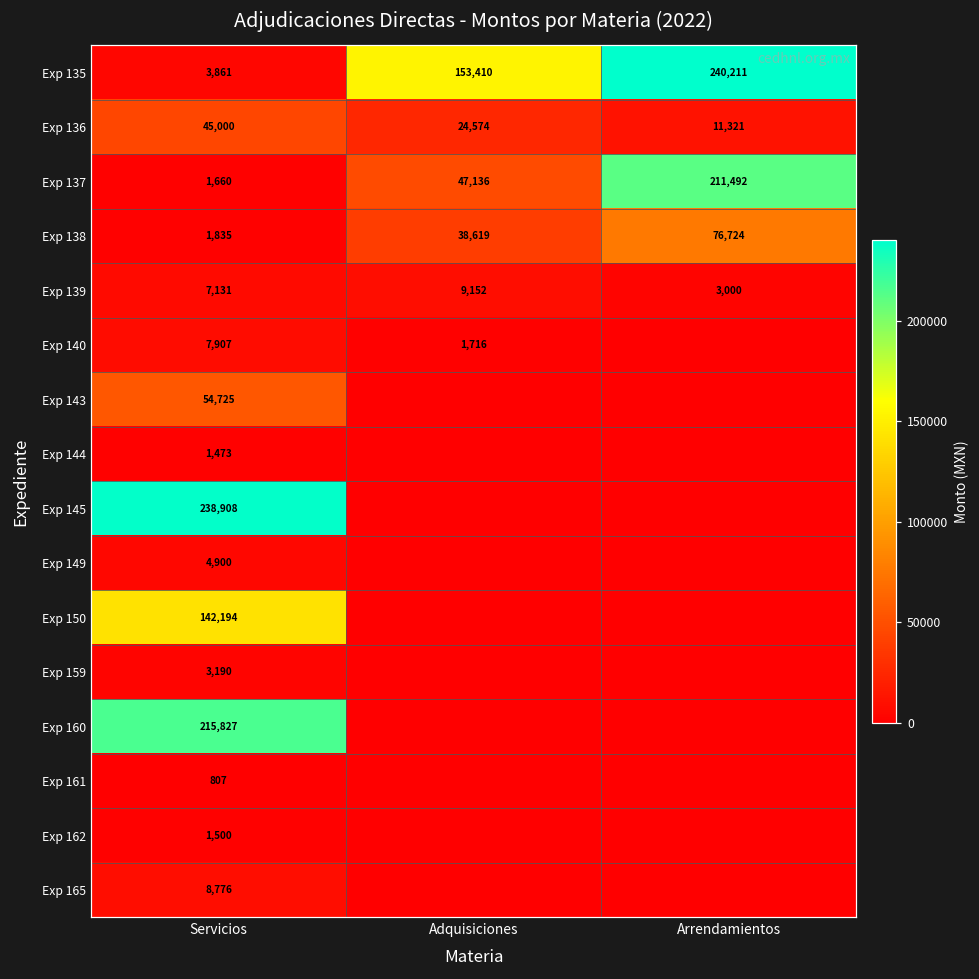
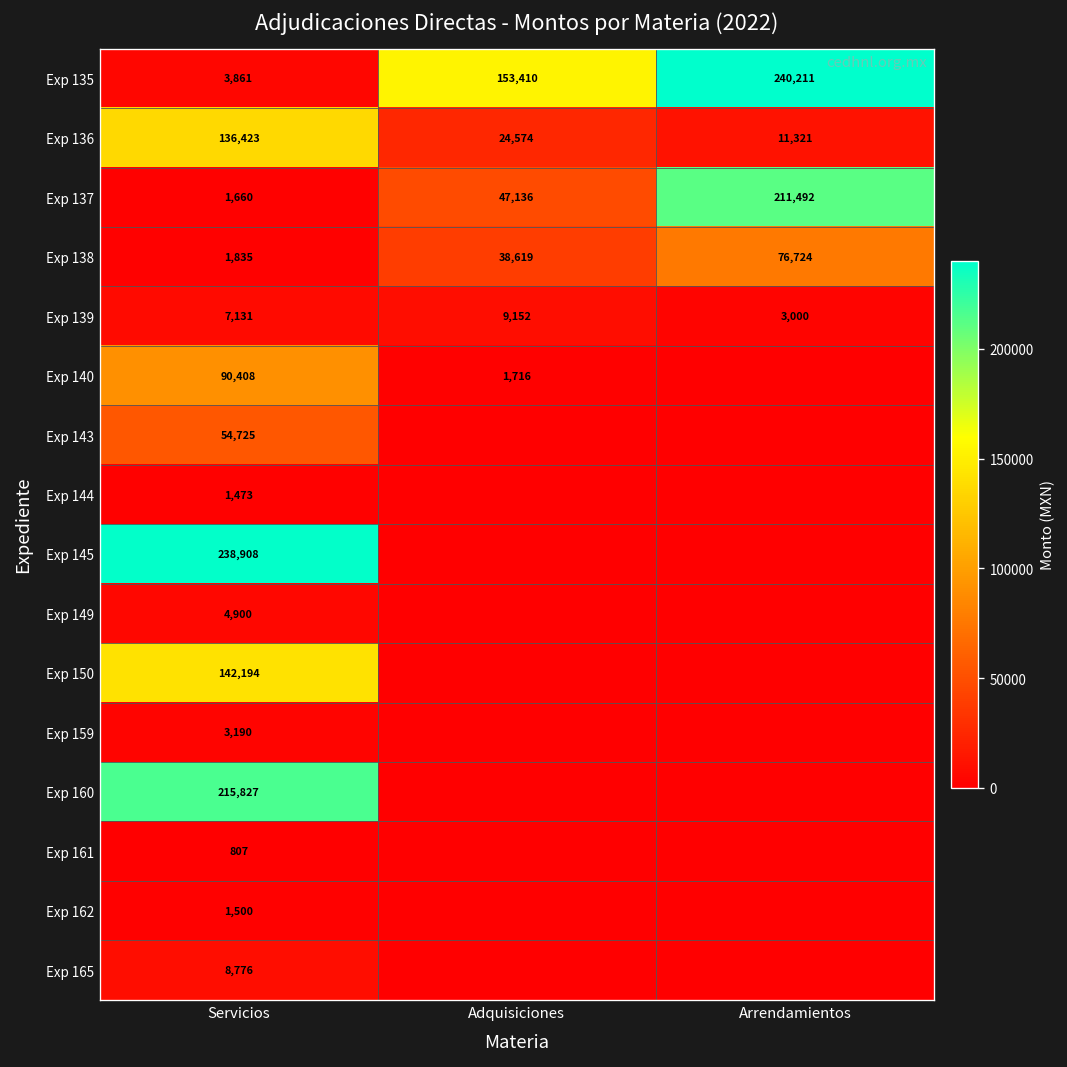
  {
    "Exp 135": {
      "Servicios": "3,861",
      "Adquisiciones": "153,410"
    },
    "Exp 136": {
-     "Servicios": "45,000",
+     "Servicios": "136,423",
      "Adquisiciones": "24,574",
      "Arrendamientos": "11,321"
    },
    "Exp 137": {
      "Servicios": "1,660",
      "Adquisiciones": "47,136",
      "Arrendamientos": "211,492"
    },
    "Exp 138": {
      "Servicios": "1,835",
      "Adquisiciones": "38,619",
      "Arrendamientos": "76,724"
    },
    "Exp 139": {
      "Servicios": "7,131",
      "Adquisiciones": "9,152",
      "Arrendamientos": "3,000"
    },
    "Exp 140": {
-     "Servicios": "7,907",
+     "Servicios": "90,408",
      "Adquisiciones": "1,716"
    },
    "Exp 143": {
      "Servicios": "54,725"
    },
    "Exp 144": {
      "Servicios": "1,473"
    },
    "Exp 145": {
      "Servicios": "238,908"
    },
    "Exp 149": {
      "Servicios": "4,900"
    },
    "Exp 150": {
      "Servicios": "142,194"
    },
    "Exp 159": {
      "Servicios": "3,190"
    },
    "Exp 160": {
      "Servicios": "215,827"
    },
    "Exp 161": {
      "Servicios": "807"
    },
    "Exp 162": {
      "Servicios": "1,500"
    },
    "Exp 165": {
      "Servicios": "8,776"
    }
  }
